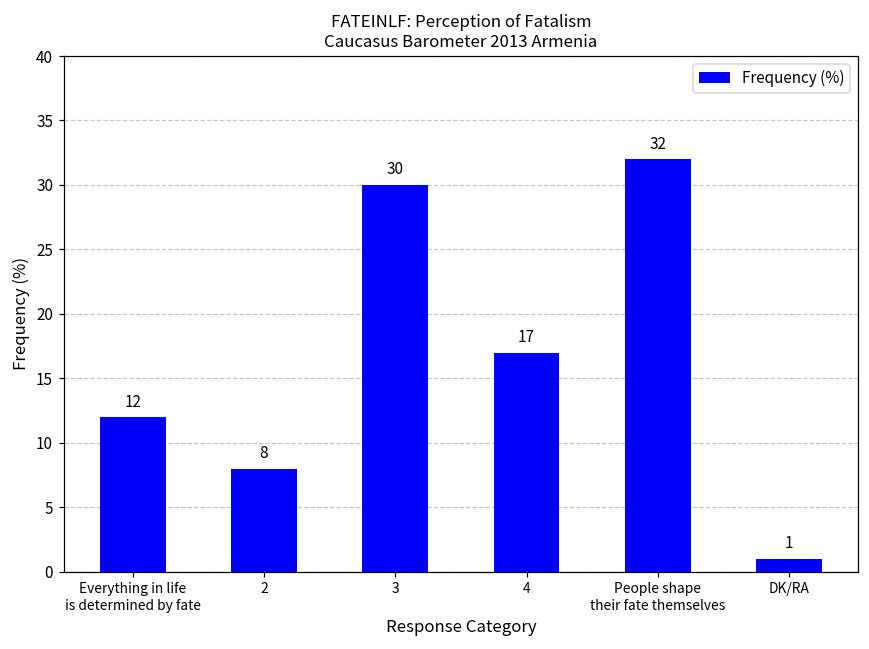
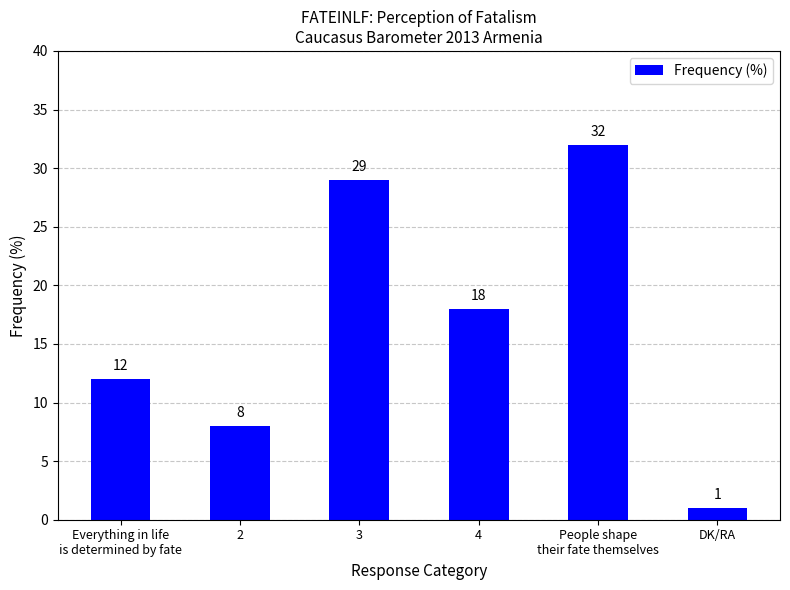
  {
    "Everything in life is determined by fate": 12,
    "2": 8,
-   "3": 30,
-   "4": 17,
+   "3": 29,
+   "4": 18,
    "People shape their fate themselves": 32,
    "DK/RA": 1
  }
